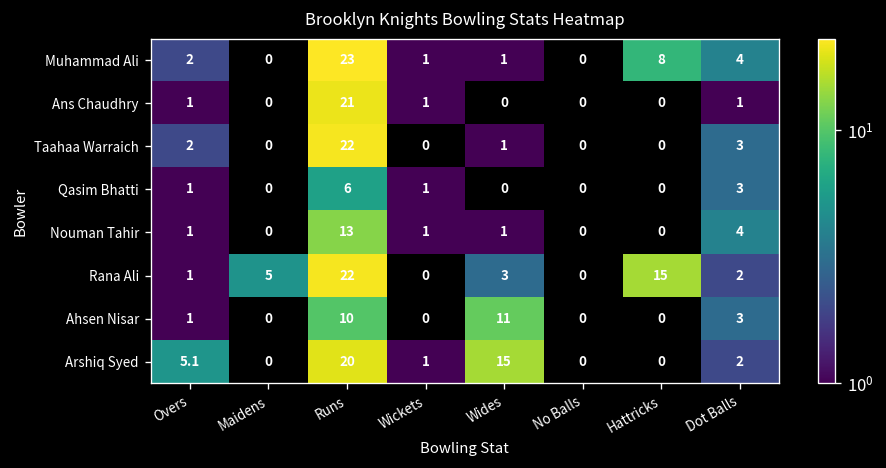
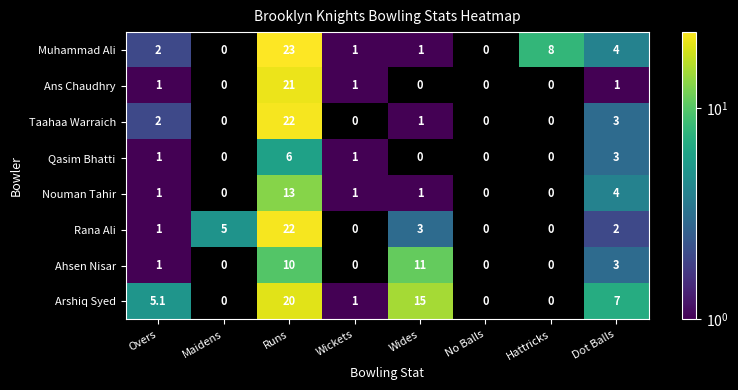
  {
    "Muhammad Ali": {
      "Overs": 2,
      "Maidens": 0,
      "Runs": 23,
      "Wickets": 1,
      "Wides": 1,
      "No Balls": 0,
      "Hattricks": 8,
      "Dot Balls": 4
    },
    "Ans Chaudhry": {
      "Overs": 1,
      "Maidens": 0,
      "Runs": 21,
      "Wickets": 1,
      "Wides": 0,
      "No Balls": 0,
      "Hattricks": 0,
      "Dot Balls": 1
    },
    "Taahaa Warraich": {
      "Overs": 2,
      "Maidens": 0,
      "Runs": 22,
      "Wickets": 0,
      "Wides": 1,
      "No Balls": 0,
      "Hattricks": 0,
      "Dot Balls": 3
    },
    "Qasim Bhatti": {
      "Overs": 1,
      "Maidens": 0,
      "Runs": 6,
      "Wickets": 1,
      "Wides": 0,
      "No Balls": 0,
      "Hattricks": 0,
      "Dot Balls": 3
    },
    "Nouman Tahir": {
      "Overs": 1,
      "Maidens": 0,
      "Runs": 13,
      "Wickets": 1,
      "Wides": 1,
      "No Balls": 0,
      "Hattricks": 0,
      "Dot Balls": 4
    },
    "Rana Ali": {
      "Overs": 1,
      "Maidens": 5,
      "Runs": 22,
      "Wickets": 0,
      "Wides": 3,
      "No Balls": 0,
-     "Hattricks": 15,
+     "Hattricks": 0,
      "Dot Balls": 2
    },
    "Ahsen Nisar": {
      "Overs": 1,
      "Maidens": 0,
      "Runs": 10,
      "Wickets": 0,
      "Wides": 11,
      "No Balls": 0,
      "Hattricks": 0,
      "Dot Balls": 3
    },
    "Arshiq Syed": {
      "Overs": 5.1,
      "Maidens": 0,
      "Runs": 20,
      "Wickets": 1,
      "Wides": 15,
      "No Balls": 0,
      "Hattricks": 0,
-     "Dot Balls": 2
+     "Dot Balls": 7
    }
  }
